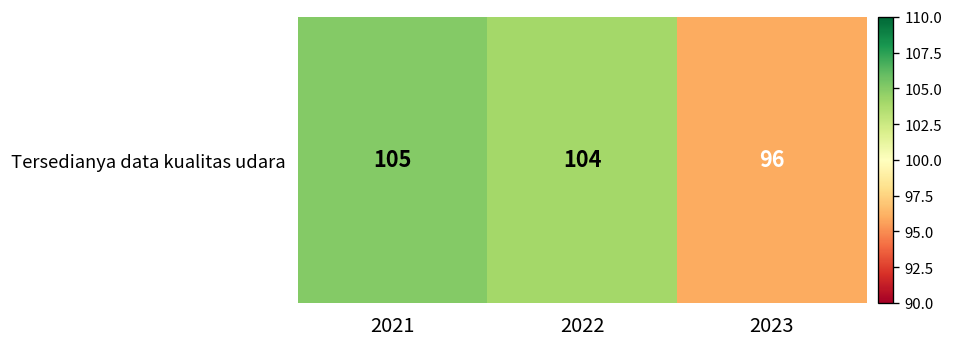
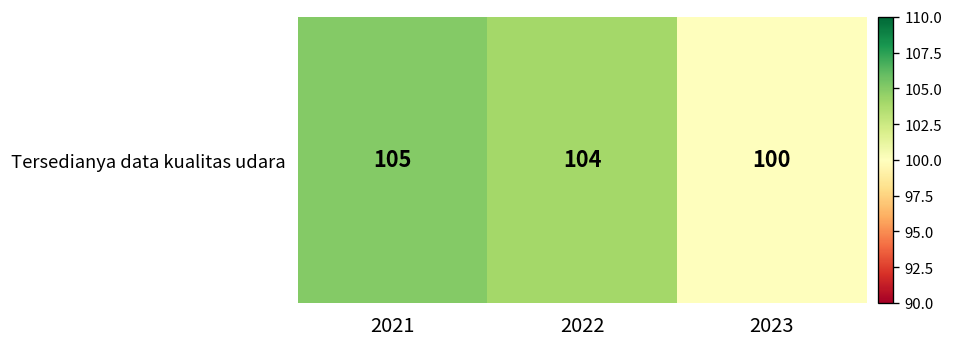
  {
    "Tersedianya data kualitas udara": {
      "2021": 105,
      "2022": 104,
-     "2023": 96
+     "2023": 100
    }
  }
